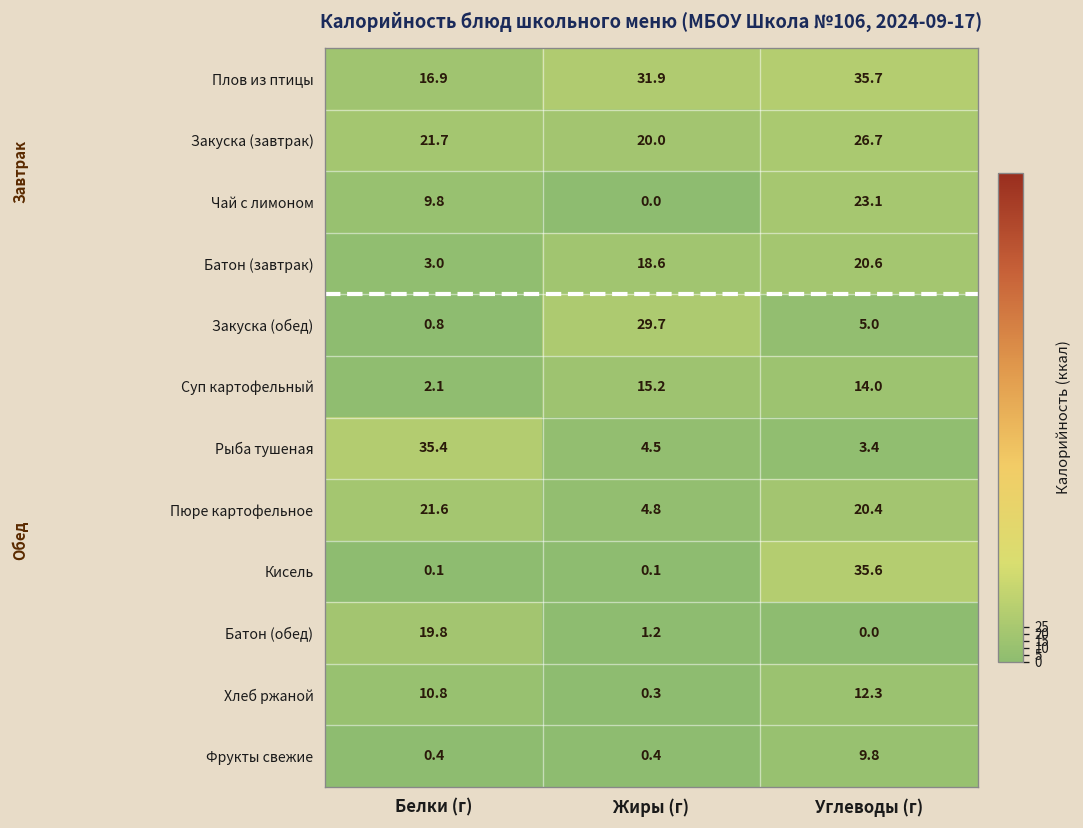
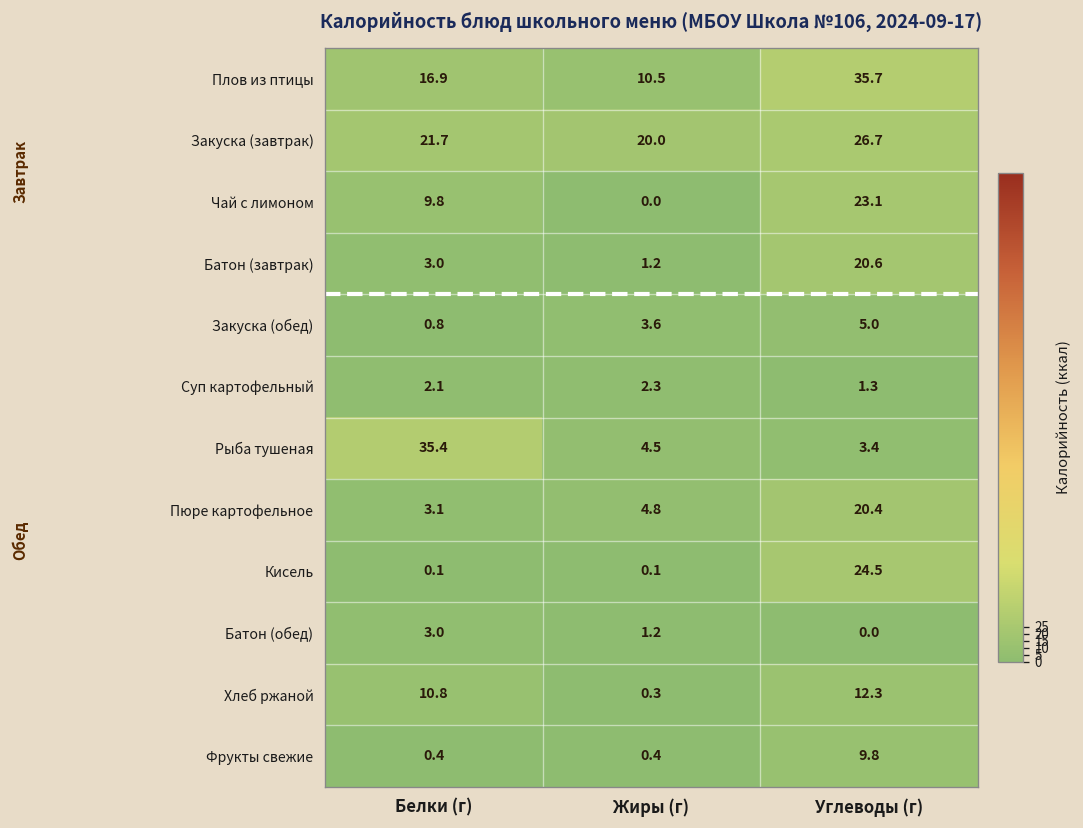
  {
    "Плов из птицы": {
      "Белки (г)": 16.9,
-     "Жиры (г)": 31.9,
+     "Жиры (г)": 10.5,
      "Углеводы (г)": 35.7
    },
    "Закуска (завтрак)": {
      "Белки (г)": 21.7,
      "Жиры (г)": 20.0,
      "Углеводы (г)": 26.7
    },
    "Чай с лимоном": {
      "Белки (г)": 9.8,
      "Жиры (г)": 0.0,
      "Углеводы (г)": 23.1
    },
    "Батон (завтрак)": {
      "Белки (г)": 3.0,
-     "Жиры (г)": 18.6,
+     "Жиры (г)": 1.2,
      "Углеводы (г)": 20.6
    },
    "Закуска (обед)": {
      "Белки (г)": 0.8,
-     "Жиры (г)": 29.7,
+     "Жиры (г)": 3.6,
      "Углеводы (г)": 5.0
    },
    "Суп картофельный": {
      "Белки (г)": 2.1,
-     "Жиры (г)": 15.2,
-     "Углеводы (г)": 14.0
+     "Жиры (г)": 2.3,
+     "Углеводы (г)": 1.3
    },
    "Рыба тушеная": {
      "Белки (г)": 35.4,
      "Жиры (г)": 4.5,
      "Углеводы (г)": 3.4
    },
    "Пюре картофельное": {
-     "Белки (г)": 21.6,
+     "Белки (г)": 3.1,
      "Жиры (г)": 4.8,
      "Углеводы (г)": 20.4
    },
    "Кисель": {
      "Белки (г)": 0.1,
      "Жиры (г)": 0.1,
-     "Углеводы (г)": 35.6
+     "Углеводы (г)": 24.5
    },
    "Батон (обед)": {
-     "Белки (г)": 19.8,
+     "Белки (г)": 3.0,
      "Жиры (г)": 1.2,
      "Углеводы (г)": 0.0
    },
    "Хлеб ржаной": {
      "Белки (г)": 10.8,
      "Жиры (г)": 0.3,
      "Углеводы (г)": 12.3
    },
    "Фрукты свежие": {
      "Белки (г)": 0.4,
      "Жиры (г)": 0.4,
      "Углеводы (г)": 9.8
    }
  }
